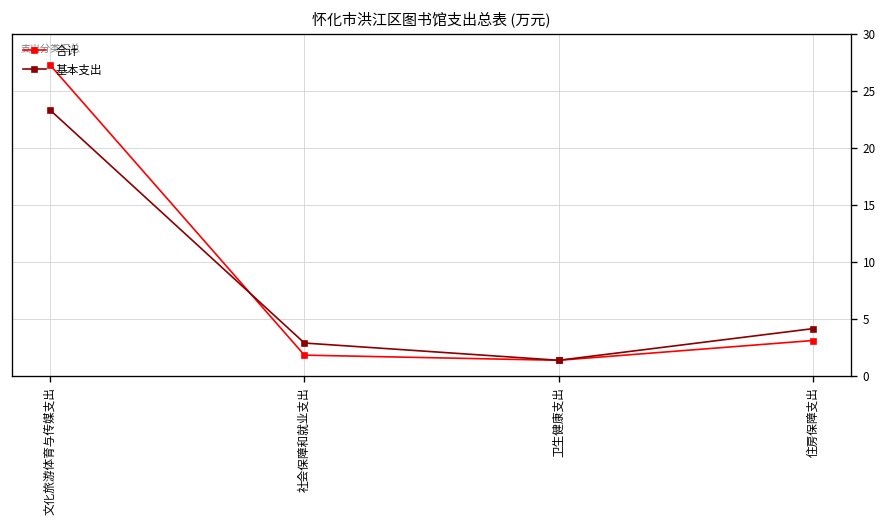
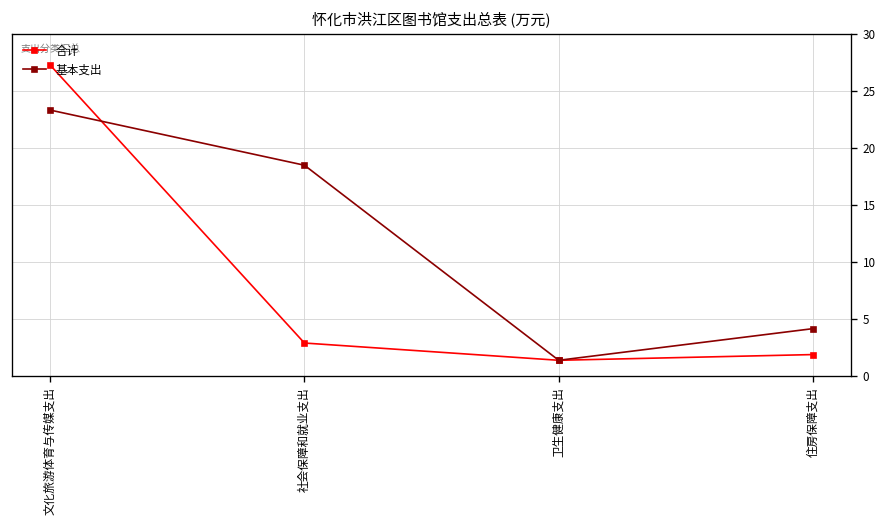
  {
    "合计": {
      "文化旅游体育与传媒支出": 27,
-     "社会保障和就业支出": 2,
-     "住房保障支出": 3
+     "社会保障和就业支出": 3,
+     "住房保障支出": 2
    },
    "基本支出": {
      "文化旅游体育与传媒支出": 23,
-     "社会保障和就业支出": 3,
+     "社会保障和就业支出": 18,
      "住房保障支出": 4
    }
  }
